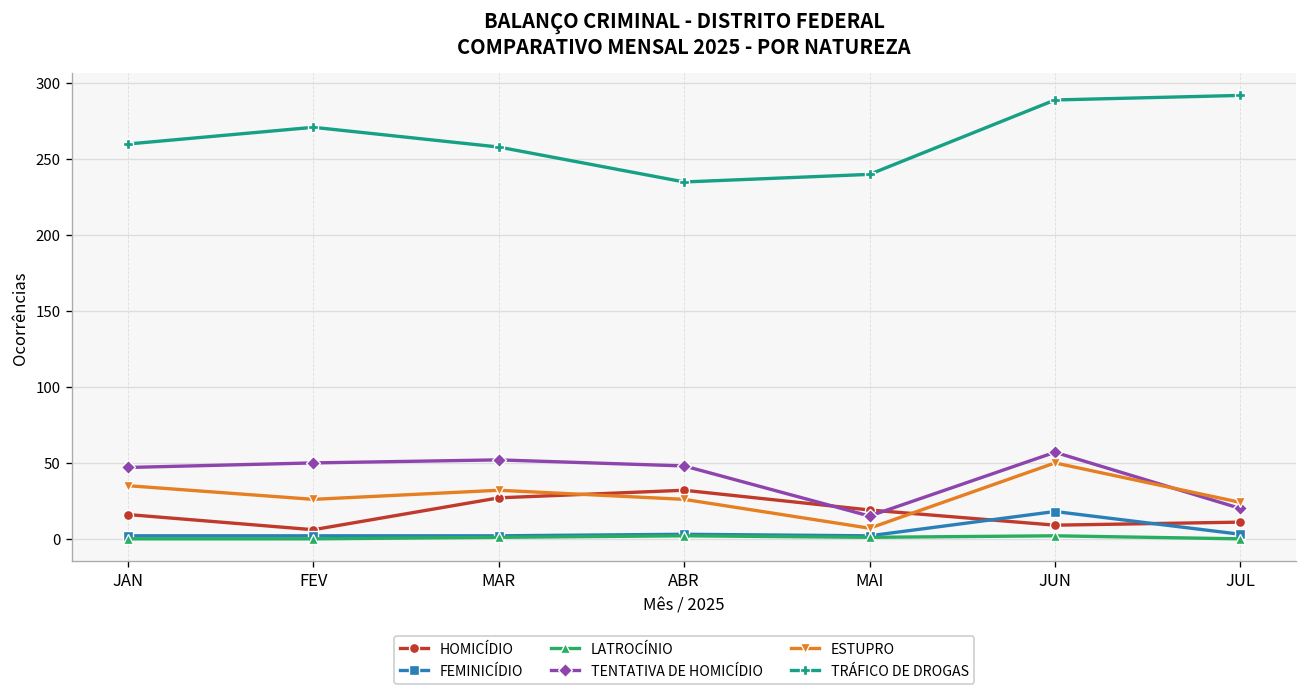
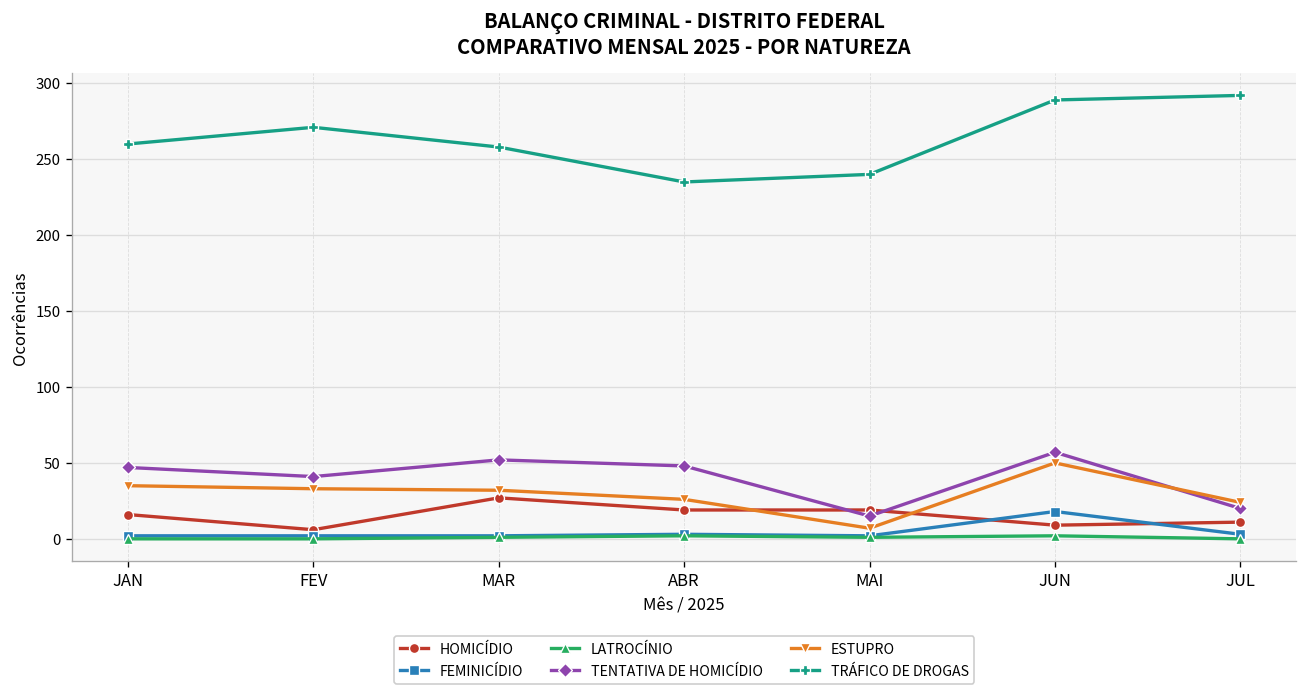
  {
    "HOMICÍDIO": {
      "JAN": 16,
      "FEV": 6,
      "MAR": 27,
-     "ABR": 32,
+     "ABR": 19,
      "MAI": 19,
      "JUN": 9,
      "JUL": 11
    },
    "FEMINICÍDIO": {
      "JUN": 18,
      "JUL": 3
    },
    "TENTATIVA DE HOMICÍDIO": {
      "JAN": 47,
-     "FEV": 50,
+     "FEV": 41,
      "MAR": 52,
      "ABR": 48,
      "MAI": 15,
      "JUN": 57,
      "JUL": 20
    },
    "ESTUPRO": {
      "JAN": 35,
-     "FEV": 26,
+     "FEV": 33,
      "MAR": 32,
      "ABR": 26,
      "MAI": 7,
      "JUN": 50,
      "JUL": 24
    }
  }
